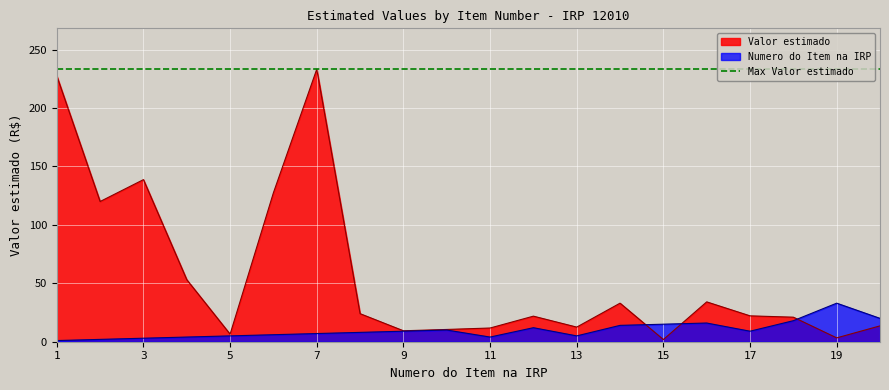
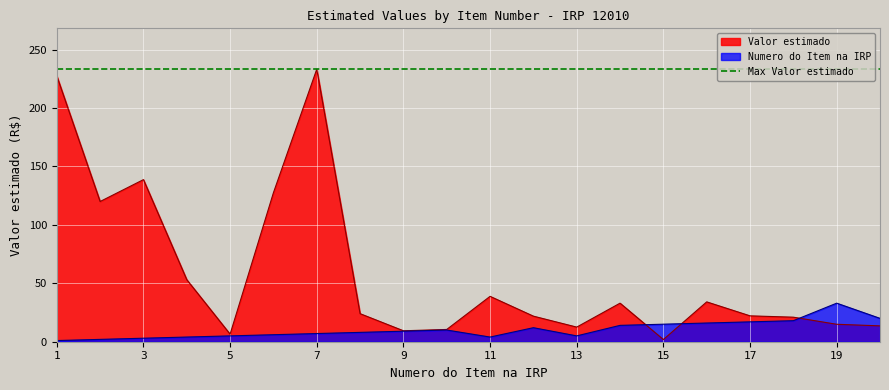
  {
    "Valor estimado": {
      "1": 228,
      "3": 139,
      "7": 233,
-     "11": 12,
+     "11": 39,
      "13": 13,
      "15": 2,
      "17": 22,
-     "19": 3
+     "19": 15
    },
    "Numero do Item na IRP": {
      "1": 1,
      "3": 3,
      "7": 7,
      "11": 4,
      "13": 5,
      "15": 15,
-     "17": 9,
+     "17": 17,
      "19": 33
    }
  }
